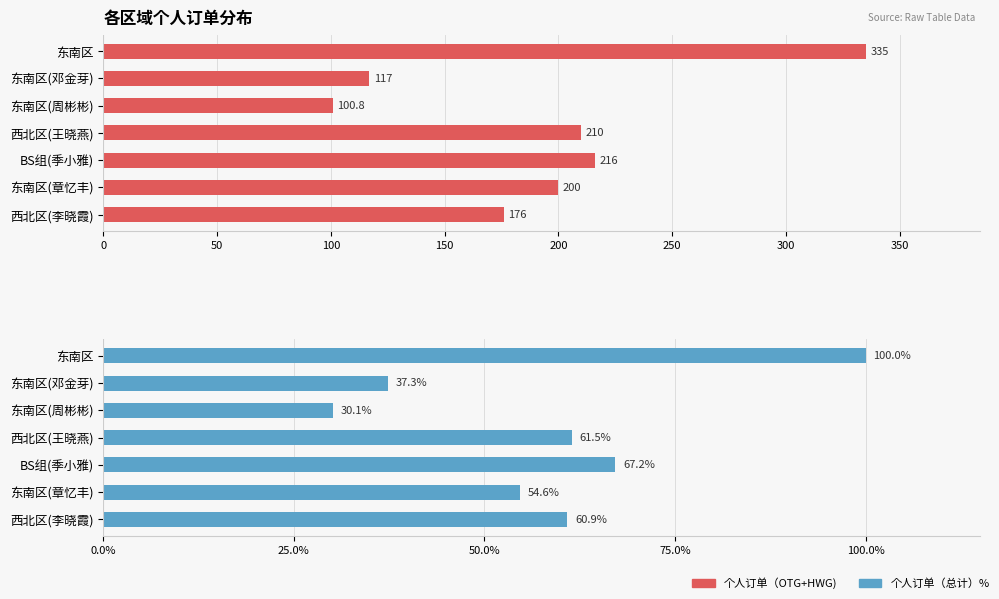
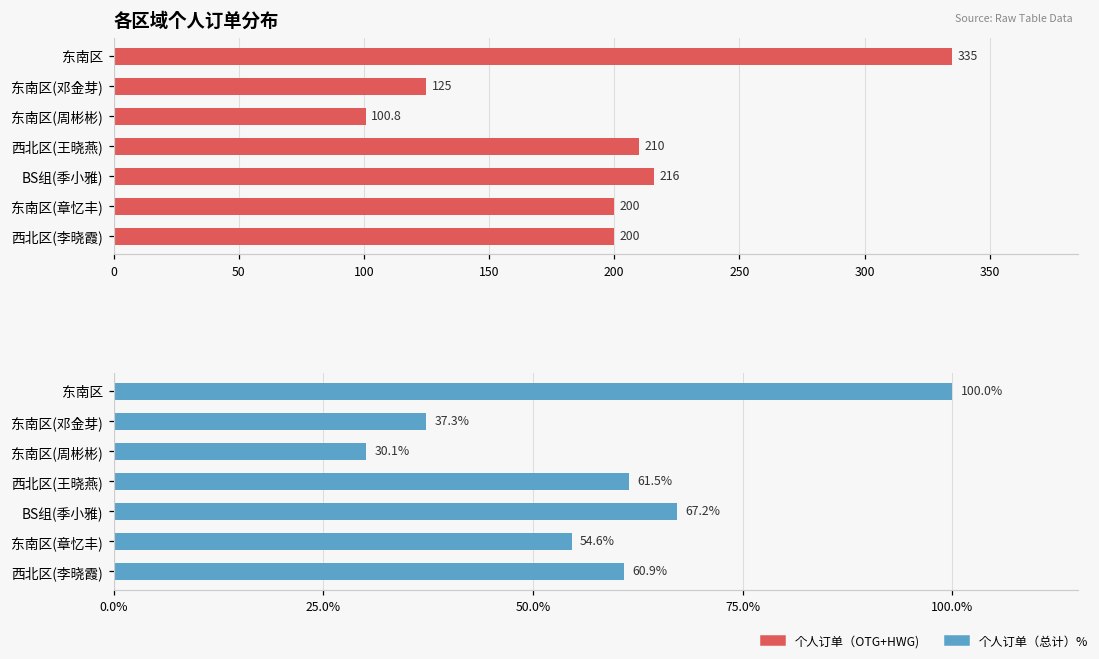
  {
    "各区域个人订单分布": {
      "东南区": 335,
-     "东南区(邓金芽)": 117,
+     "东南区(邓金芽)": 125,
      "东南区(周彬彬)": 100.8,
      "西北区(王晓燕)": 210,
      "BS组(季小雅)": 216,
      "东南区(章忆丰)": 200,
-     "西北区(李晓霞)": 176
+     "西北区(李晓霞)": 200
    }
  }
